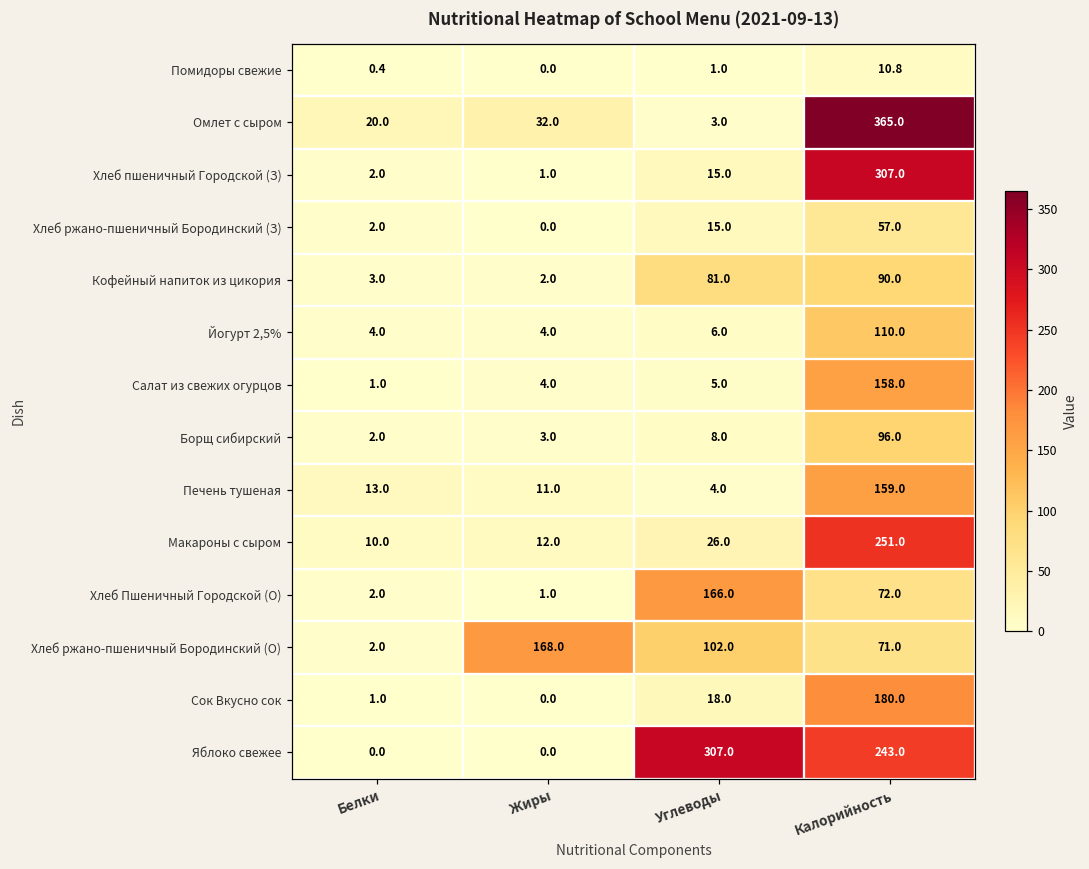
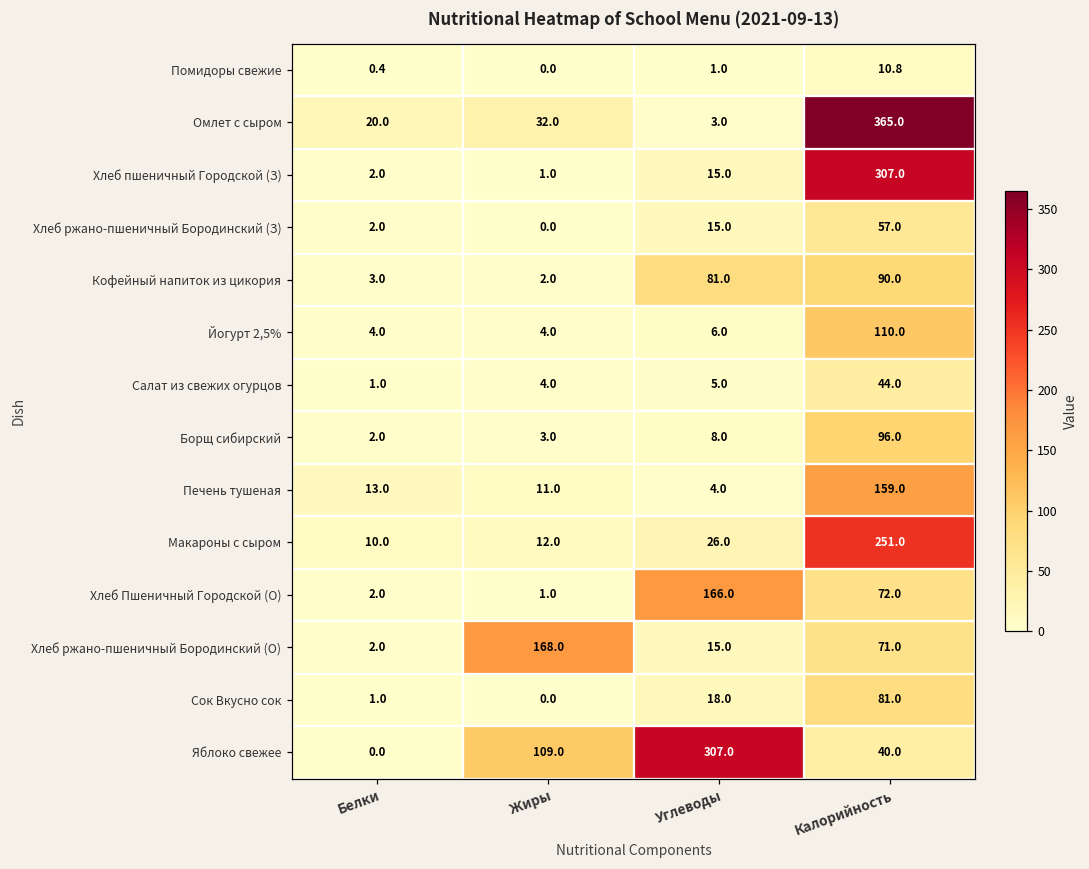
  {
    "Помидоры свежие": {
      "Белки": 0.4,
      "Жиры": 0.0,
      "Углеводы": 1.0,
      "Калорийность": 10.8
    },
    "Омлет с сыром": {
      "Белки": 20.0,
      "Жиры": 32.0,
      "Углеводы": 3.0,
      "Калорийность": 365.0
    },
    "Хлеб пшеничный Городской (З)": {
      "Белки": 2.0,
      "Жиры": 1.0,
      "Углеводы": 15.0,
      "Калорийность": 307.0
    },
    "Хлеб ржано-пшеничный Бородинский (З)": {
      "Белки": 2.0,
      "Жиры": 0.0,
      "Углеводы": 15.0,
      "Калорийность": 57.0
    },
    "Кофейный напиток из цикория": {
      "Белки": 3.0,
      "Жиры": 2.0,
      "Углеводы": 81.0,
      "Калорийность": 90.0
    },
    "Йогурт 2,5%": {
      "Белки": 4.0,
      "Жиры": 4.0,
      "Углеводы": 6.0,
      "Калорийность": 110.0
    },
    "Салат из свежих огурцов": {
      "Белки": 1.0,
      "Жиры": 4.0,
      "Углеводы": 5.0,
-     "Калорийность": 158.0
+     "Калорийность": 44.0
    },
    "Борщ сибирский": {
      "Белки": 2.0,
      "Жиры": 3.0,
      "Углеводы": 8.0,
      "Калорийность": 96.0
    },
    "Печень тушеная": {
      "Белки": 13.0,
      "Жиры": 11.0,
      "Углеводы": 4.0,
      "Калорийность": 159.0
    },
    "Макароны с сыром": {
      "Белки": 10.0,
      "Жиры": 12.0,
      "Углеводы": 26.0,
      "Калорийность": 251.0
    },
    "Хлеб Пшеничный Городской (О)": {
      "Белки": 2.0,
      "Жиры": 1.0,
      "Углеводы": 166.0,
      "Калорийность": 72.0
    },
    "Хлеб ржано-пшеничный Бородинский (О)": {
      "Белки": 2.0,
      "Жиры": 168.0,
-     "Углеводы": 102.0,
+     "Углеводы": 15.0,
      "Калорийность": 71.0
    },
    "Сок Вкусно сок": {
      "Белки": 1.0,
      "Жиры": 0.0,
      "Углеводы": 18.0,
-     "Калорийность": 180.0
+     "Калорийность": 81.0
    },
    "Яблоко свежее": {
      "Белки": 0.0,
-     "Жиры": 0.0,
+     "Жиры": 109.0,
      "Углеводы": 307.0,
-     "Калорийность": 243.0
+     "Калорийность": 40.0
    }
  }
